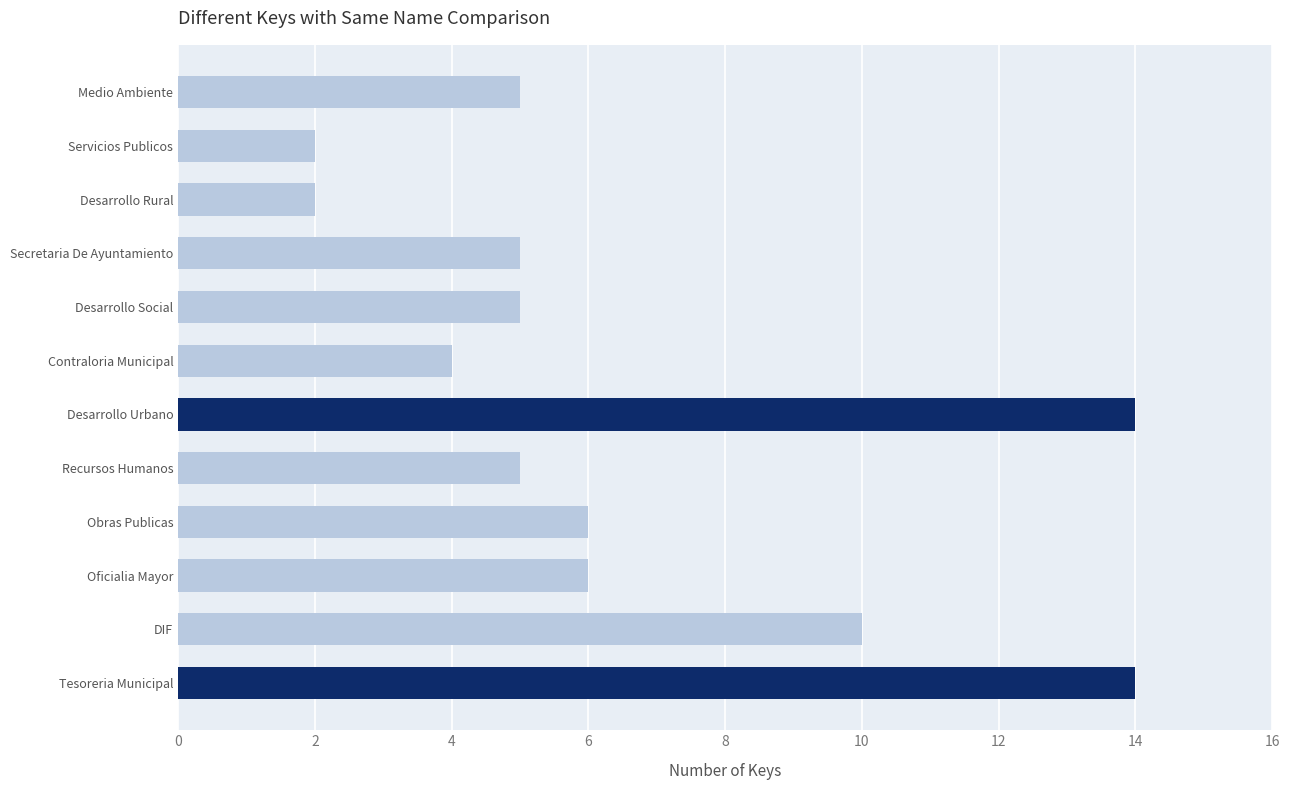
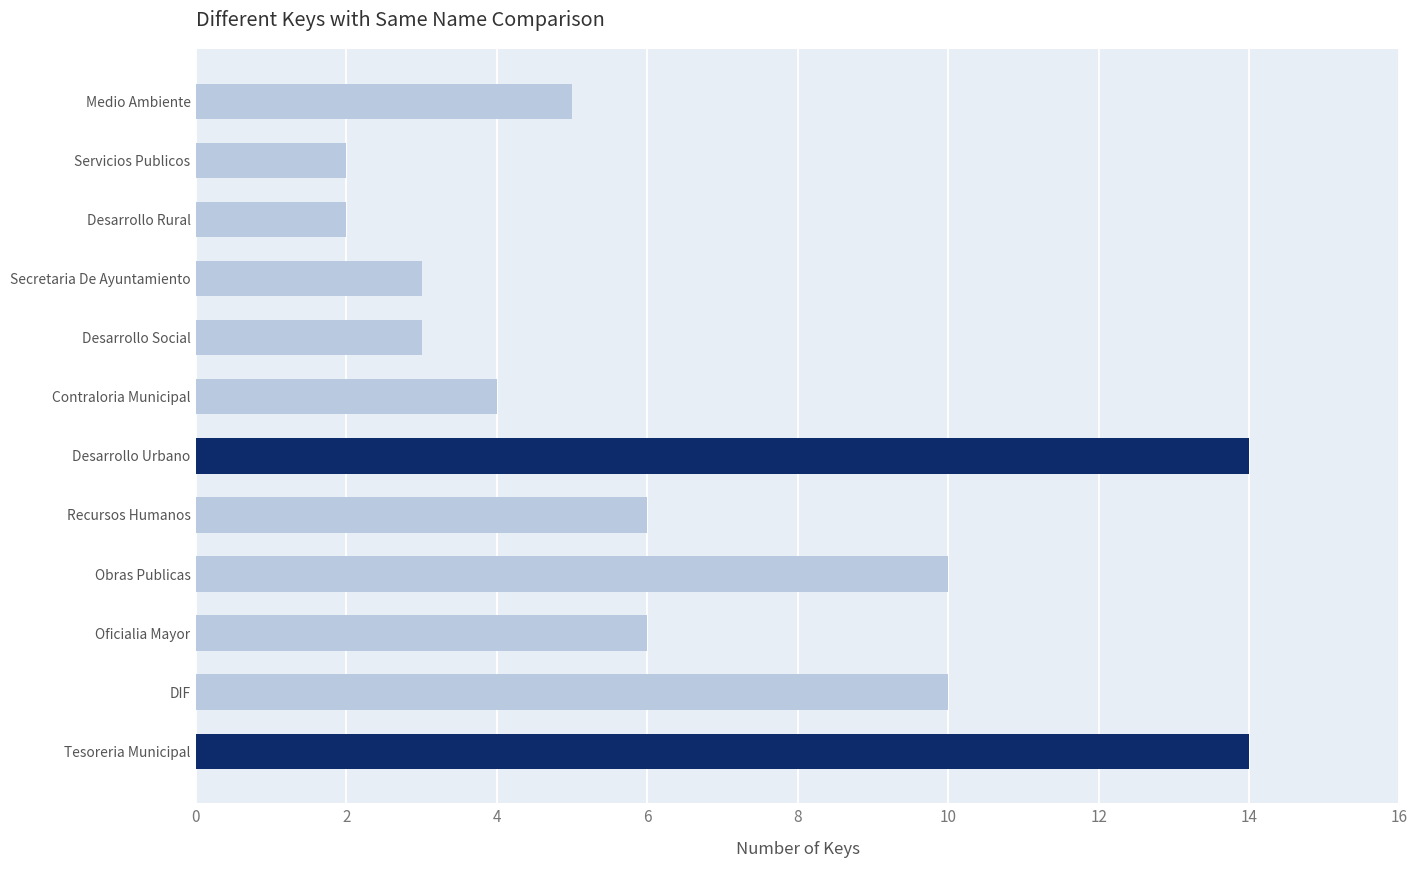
  {
    "Medio Ambiente": 5,
    "Servicios Publicos": 2,
    "Desarrollo Rural": 2,
-   "Secretaria De Ayuntamiento": 5,
-   "Desarrollo Social": 5,
+   "Secretaria De Ayuntamiento": 3,
+   "Desarrollo Social": 3,
    "Contraloria Municipal": 4,
    "Desarrollo Urbano": 14,
-   "Recursos Humanos": 5,
-   "Obras Publicas": 6,
+   "Recursos Humanos": 6,
+   "Obras Publicas": 10,
    "Oficialia Mayor": 6,
    "DIF": 10,
    "Tesoreria Municipal": 14
  }
